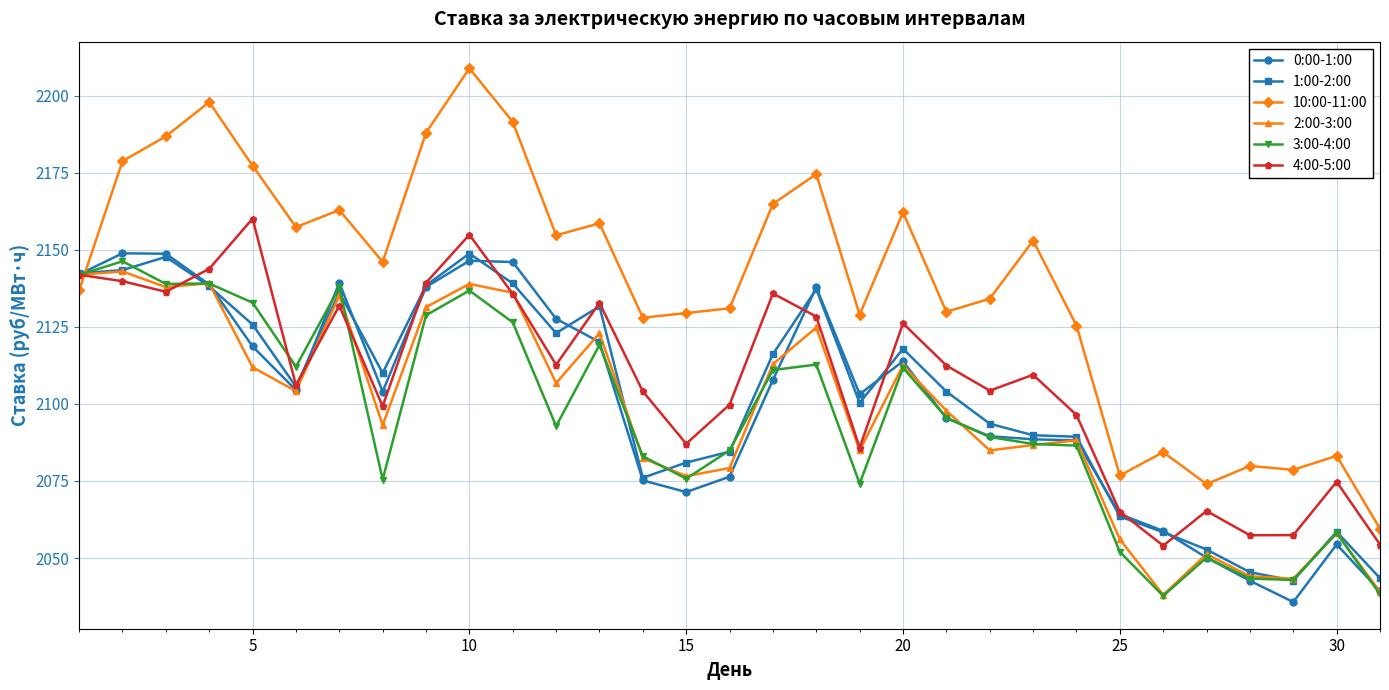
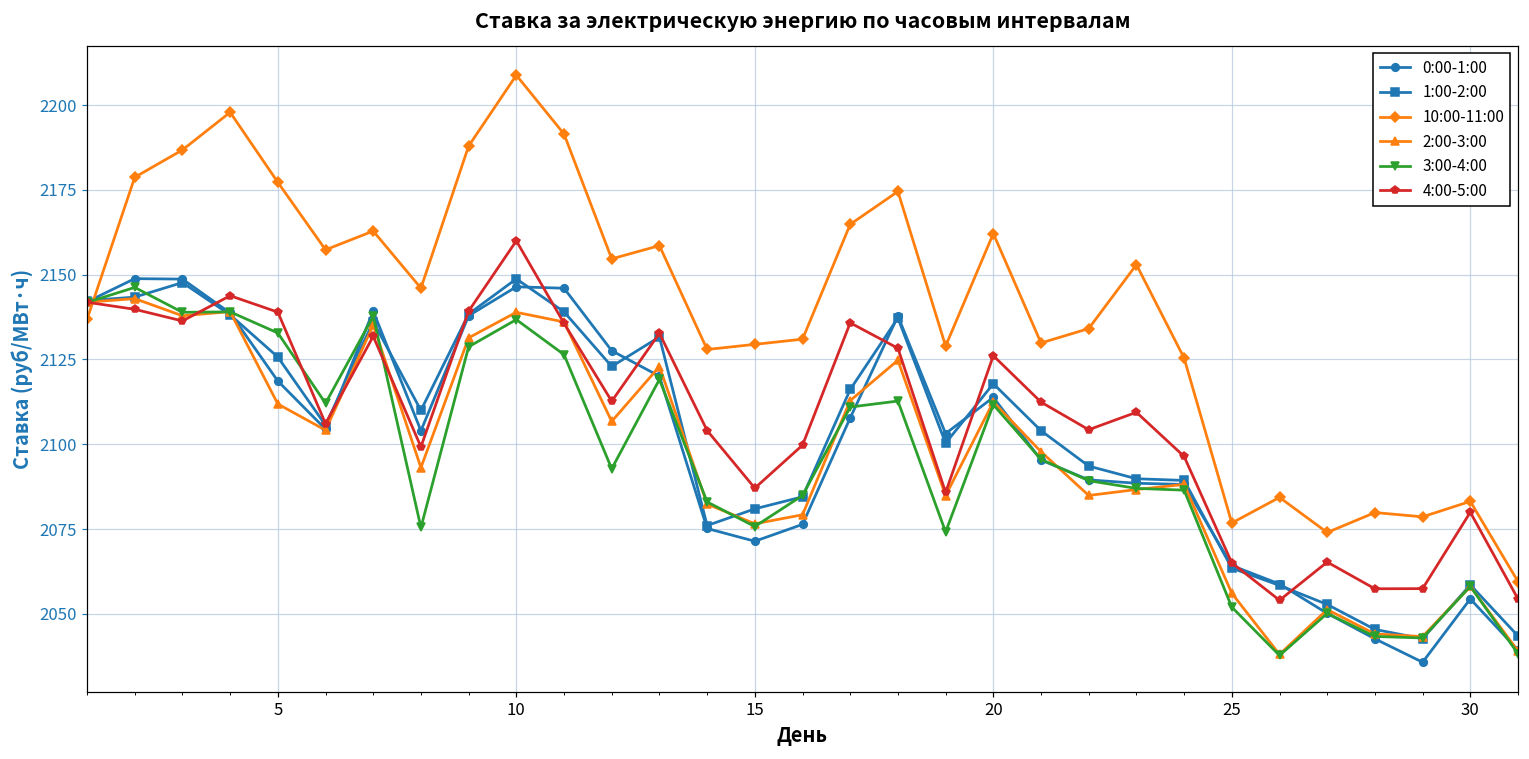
  {
    "3:00-4:00": {
      "5": 2133,
      "10": 2137,
      "25": 2052
    },
    "4:00-5:00": {
-     "5": 2160,
-     "10": 2155,
+     "5": 2139,
+     "10": 2160,
      "15": 2087,
      "20": 2126,
-     "30": 2075
+     "30": 2080
    }
  }
